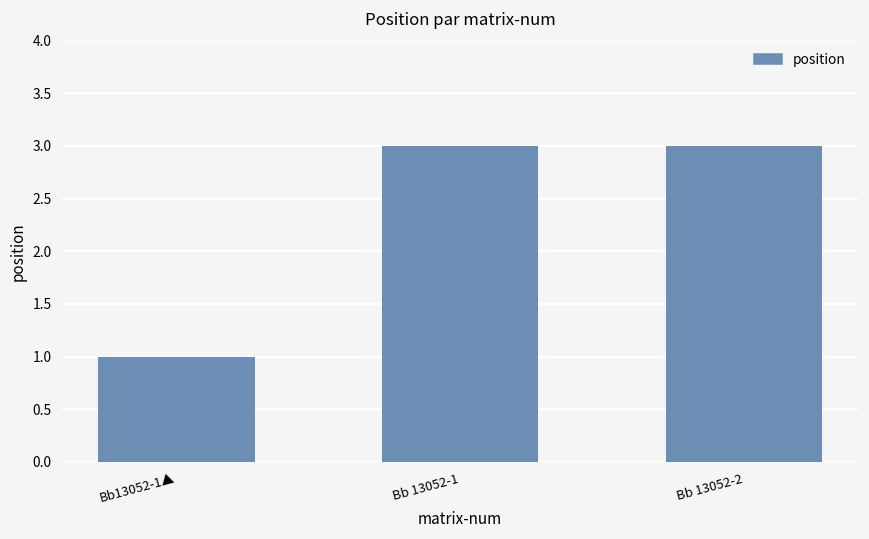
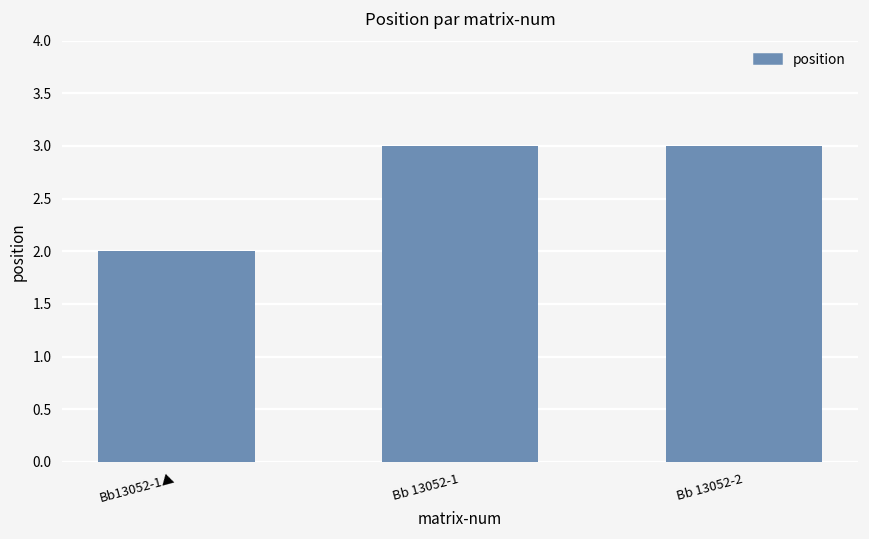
  {
-   "Bb13052-1▲": 1,
+   "Bb13052-1▲": 2,
    "Bb 13052-1": 3,
    "Bb 13052-2": 3
  }
